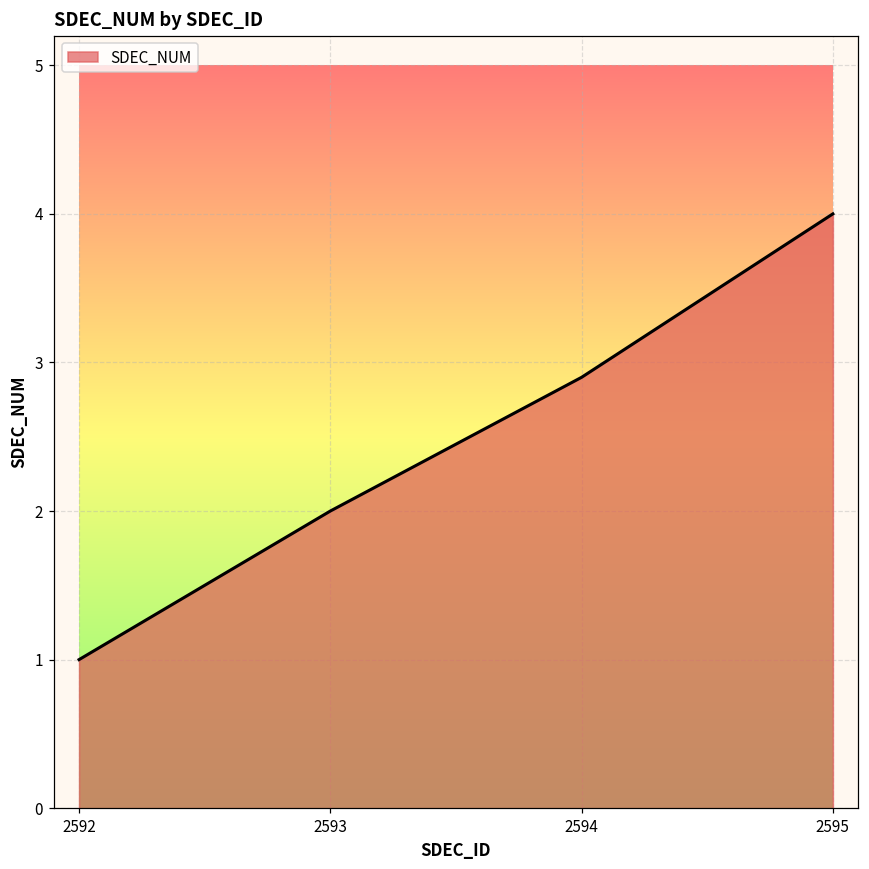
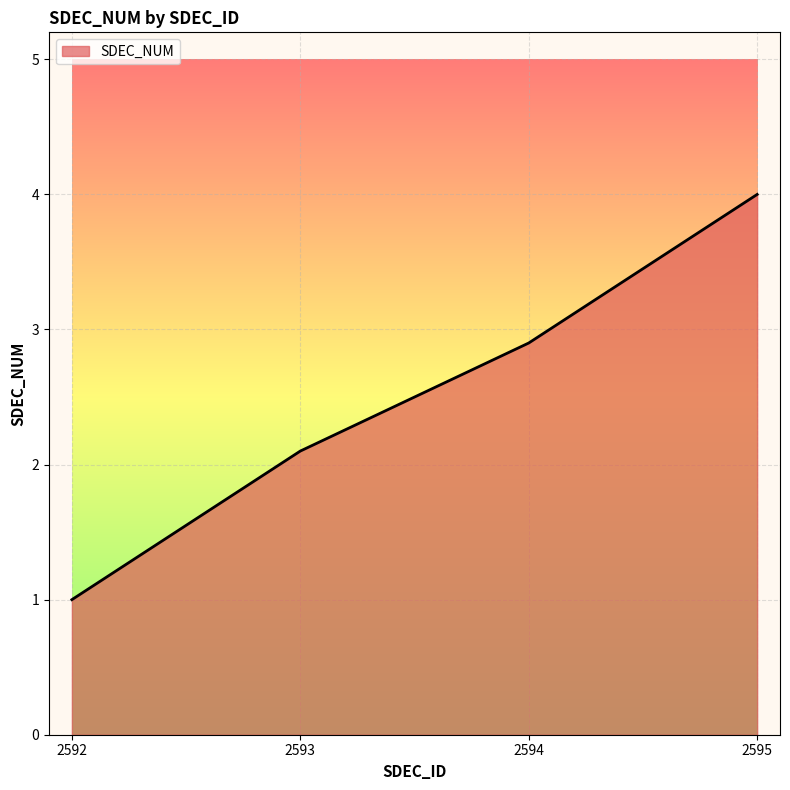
  {
    "2592": 1.0,
-   "2593": 2.0,
+   "2593": 2.1,
    "2594": 2.9,
    "2595": 4.0
  }
